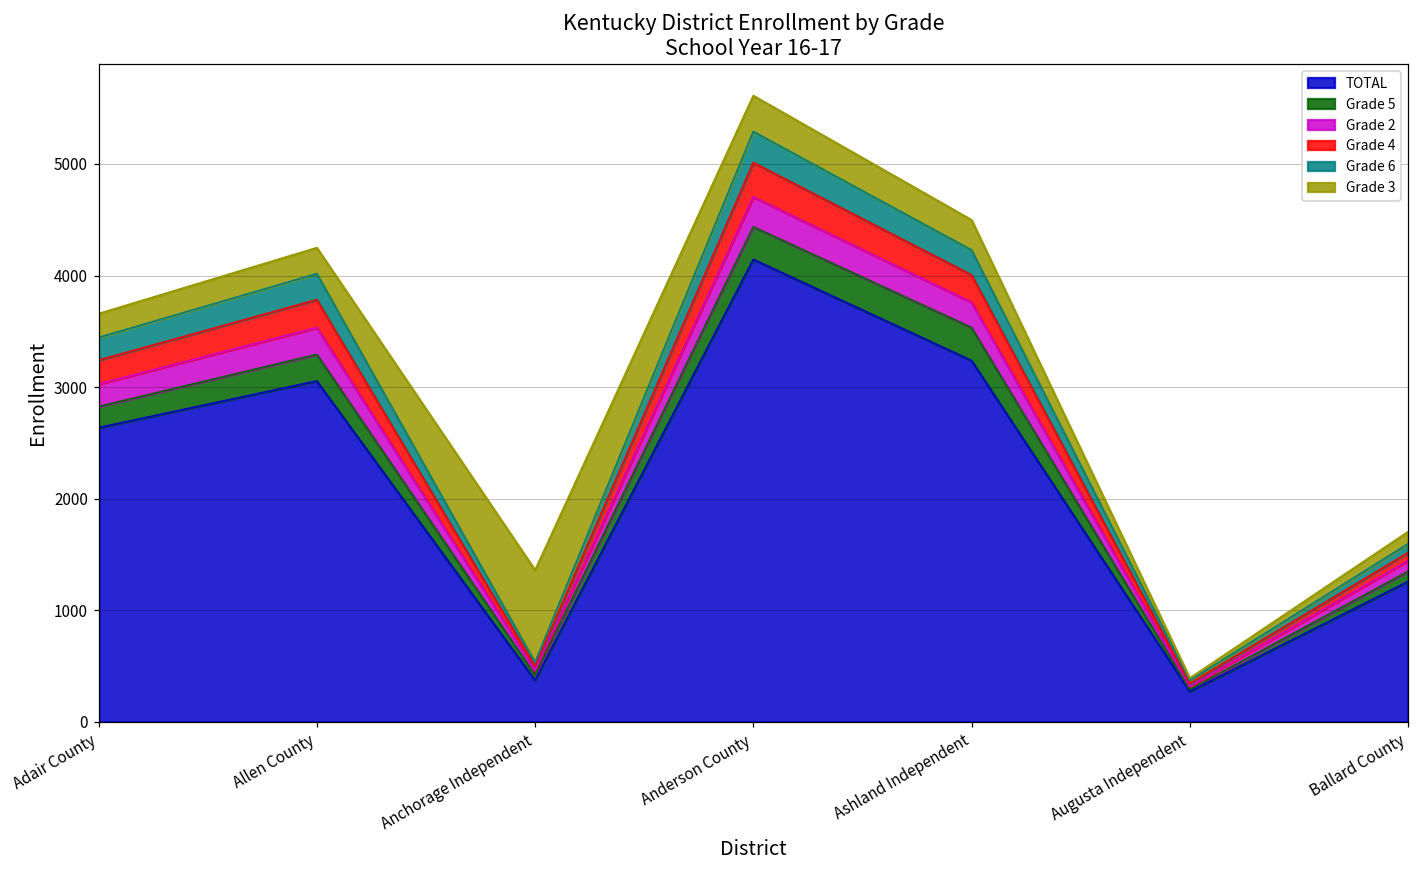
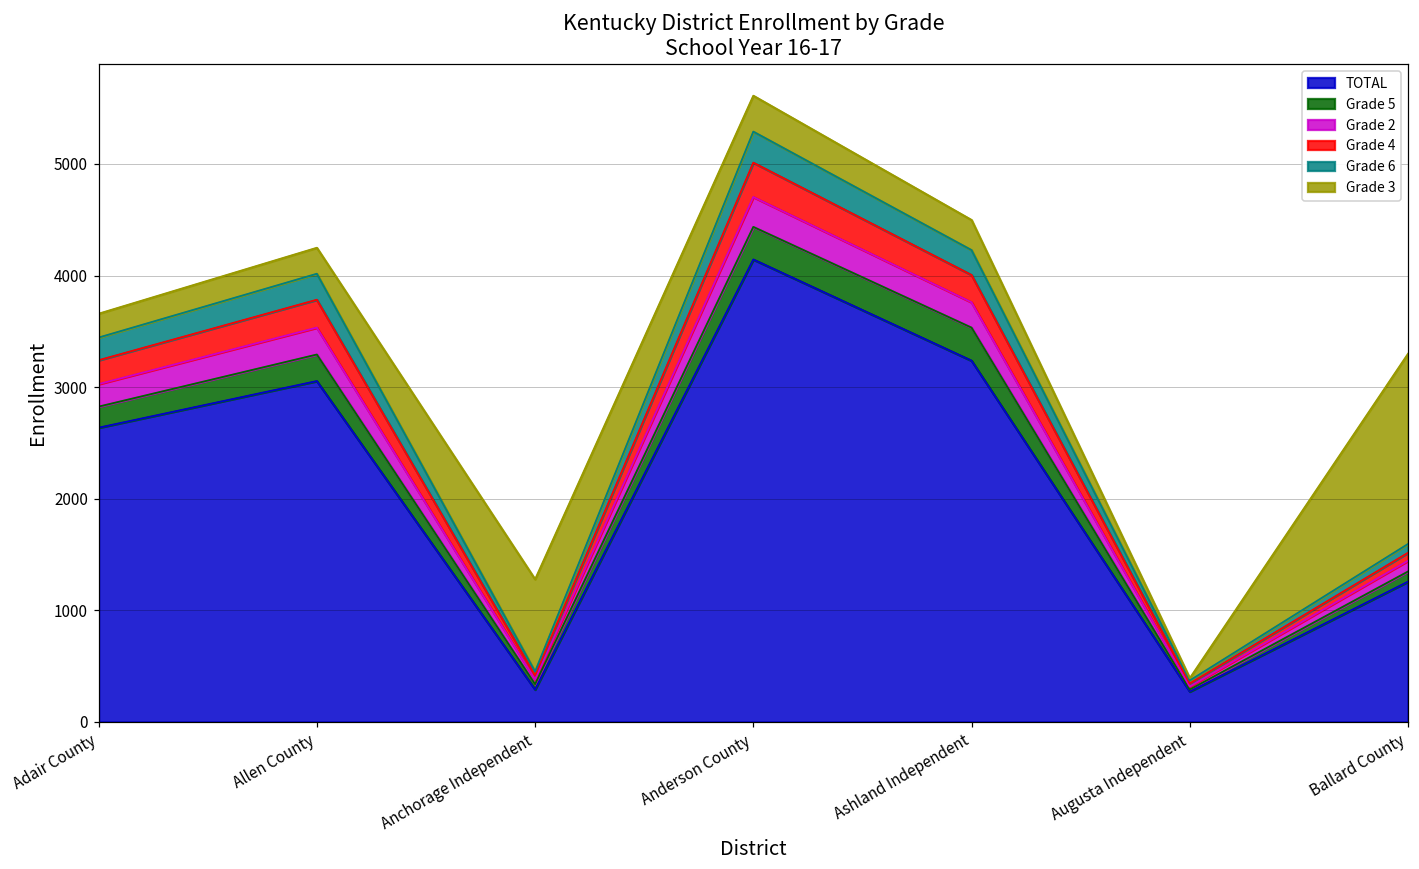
  {
    "TOTAL": {
      "Adair County": 2640,
      "Allen County": 3050,
-     "Anchorage Independent": 370,
+     "Anchorage Independent": 290,
      "Anderson County": 4140,
      "Ashland Independent": 3240,
      "Ballard County": 1260
    },
    "Grade 5": {
      "Adair County": 190,
      "Allen County": 240,
      "Anchorage Independent": 50,
      "Anderson County": 290,
      "Ashland Independent": 300,
      "Ballard County": 90
    },
    "Grade 2": {
      "Adair County": 200,
      "Allen County": 240,
      "Anchorage Independent": 40,
      "Anderson County": 270,
      "Ashland Independent": 230,
      "Augusta Independent": 30,
      "Ballard County": 100
    },
    "Grade 4": {
      "Adair County": 210,
      "Allen County": 250,
      "Anchorage Independent": 40,
      "Anderson County": 310,
      "Ashland Independent": 250,
      "Augusta Independent": 30,
      "Ballard County": 70
    },
    "Grade 6": {
      "Adair County": 200,
      "Allen County": 230,
      "Anchorage Independent": 30,
      "Anderson County": 280,
      "Ashland Independent": 220,
      "Ballard County": 80
    },
    "Grade 3": {
      "Adair County": 210,
      "Allen County": 230,
      "Anchorage Independent": 830,
      "Anderson County": 320,
      "Ashland Independent": 270,
-     "Ballard County": 110
+     "Ballard County": 1710
    }
  }
